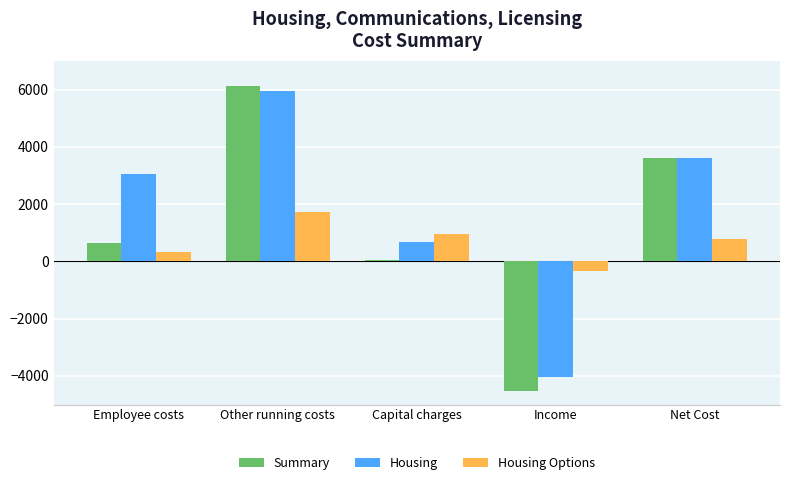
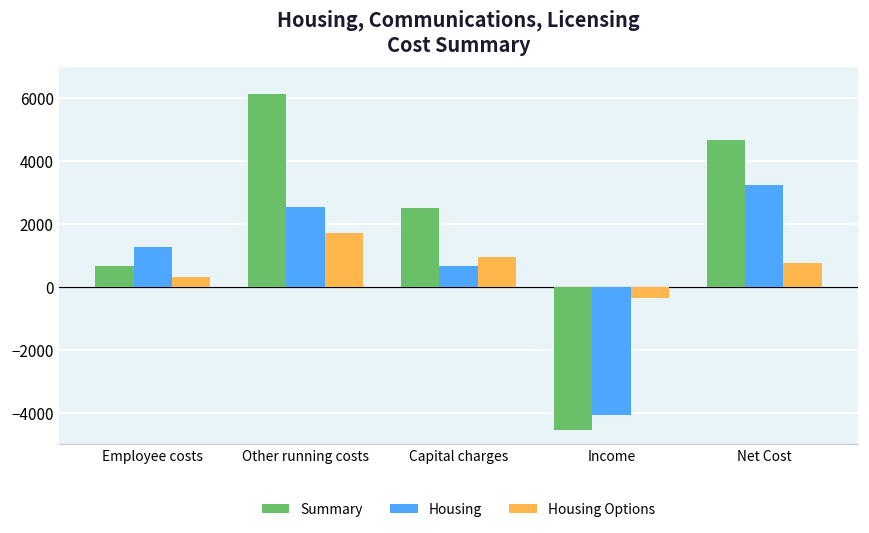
  {
    "Summary": {
      "Employee costs": 700,
      "Other running costs": 6100,
-     "Capital charges": 100,
+     "Capital charges": 2500,
      "Income": -4500,
-     "Net Cost": 3600
+     "Net Cost": 4700
    },
    "Housing": {
-     "Employee costs": 3100,
-     "Other running costs": 5900,
+     "Employee costs": 1300,
+     "Other running costs": 2500,
      "Capital charges": 700,
      "Income": -4100,
-     "Net Cost": 3600
+     "Net Cost": 3200
    },
    "Housing Options": {
      "Employee costs": 300,
      "Other running costs": 1700,
      "Capital charges": 900,
      "Income": -300,
      "Net Cost": 800
    }
  }
